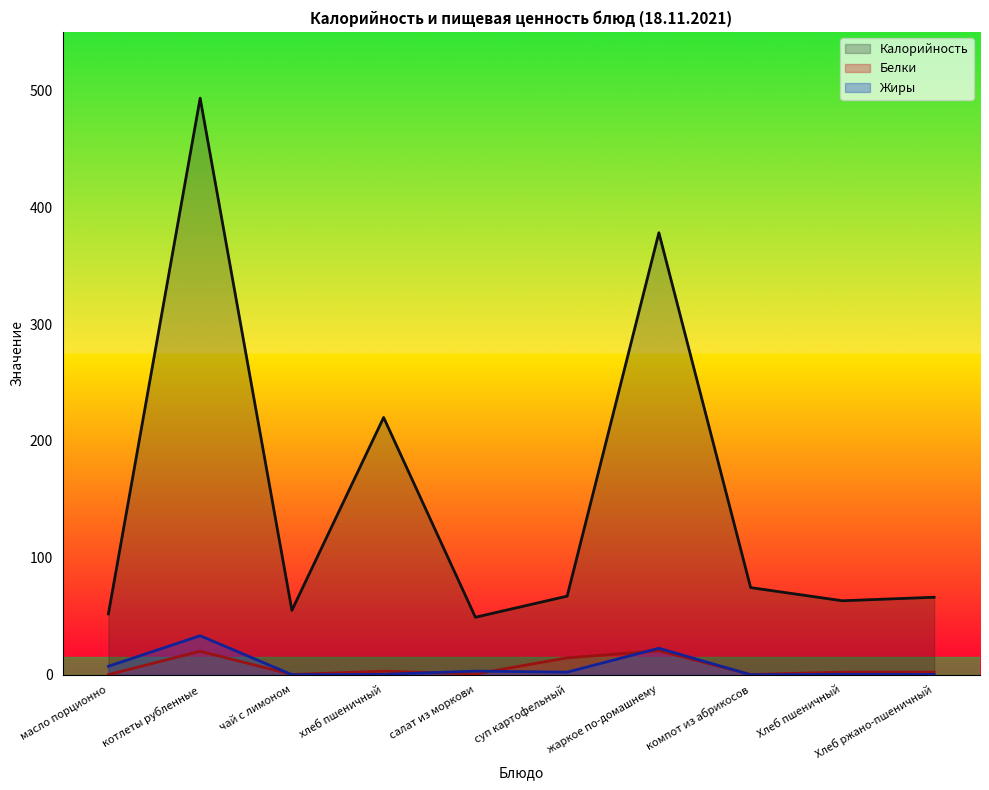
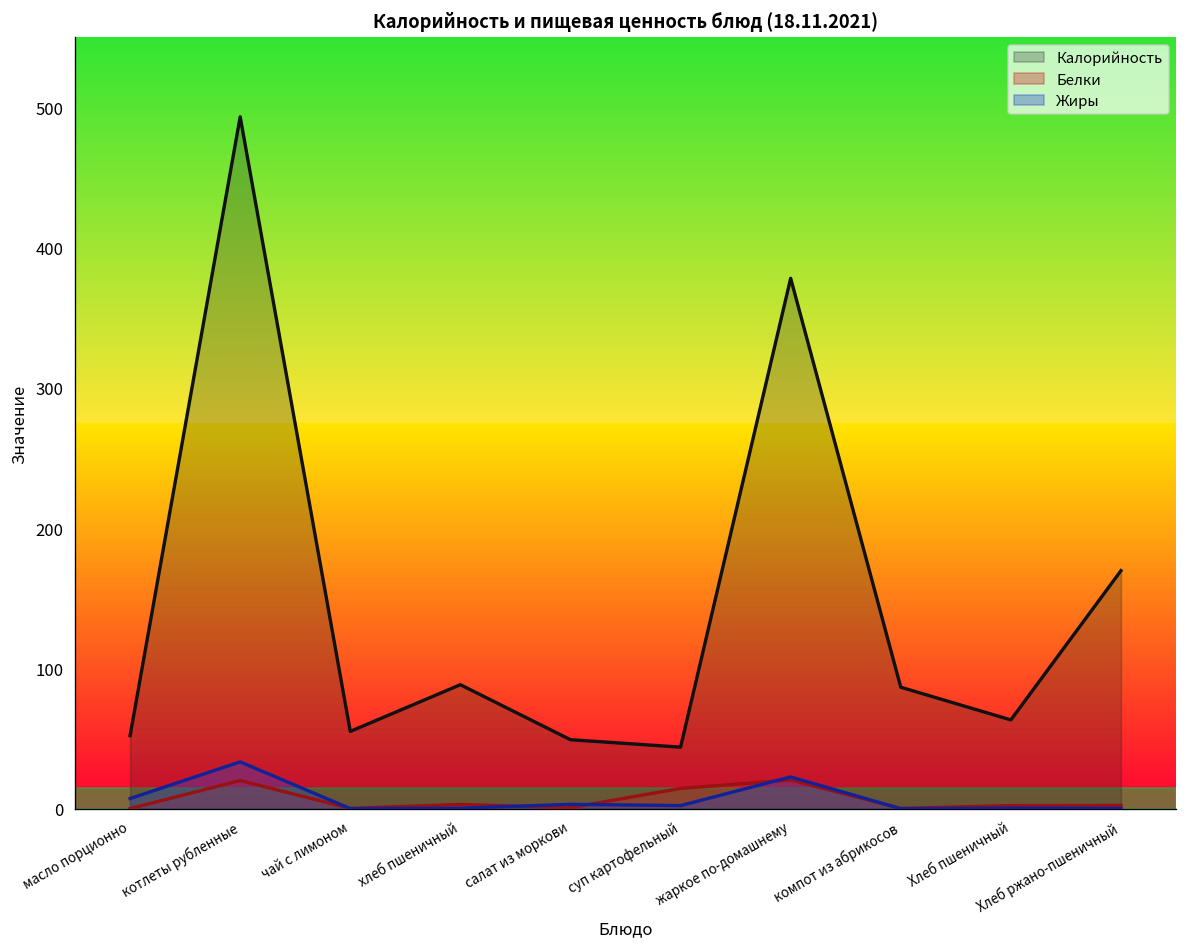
  {
    "Калорийность": {
      "масло порционно": 52,
      "котлеты рубленные": 493,
      "чай с лимоном": 55,
-     "хлеб пшеничный": 220,
+     "хлеб пшеничный": 88,
      "салат из моркови": 49,
-     "суп картофельный": 67,
+     "суп картофельный": 44,
      "жаркое по-домашнему": 378,
-     "компот из абрикосов": 75,
+     "компот из абрикосов": 87,
      "Хлеб пшеничный": 63,
-     "Хлеб ржано-пшеничный": 66
+     "Хлеб ржано-пшеничный": 170
    },
    "Белки": {
      "котлеты рубленные": 20
    },
    "Жиры": {
      "котлеты рубленные": 33
    }
  }
